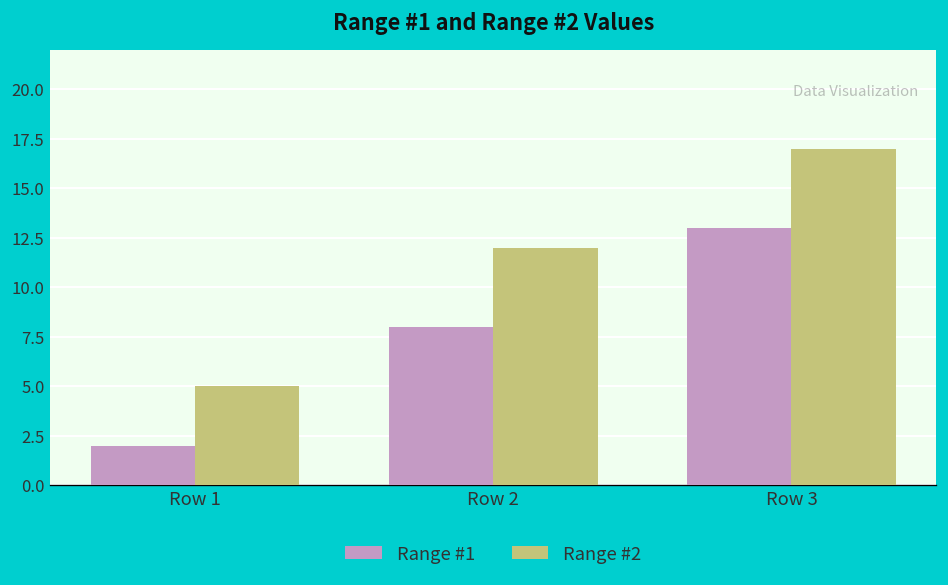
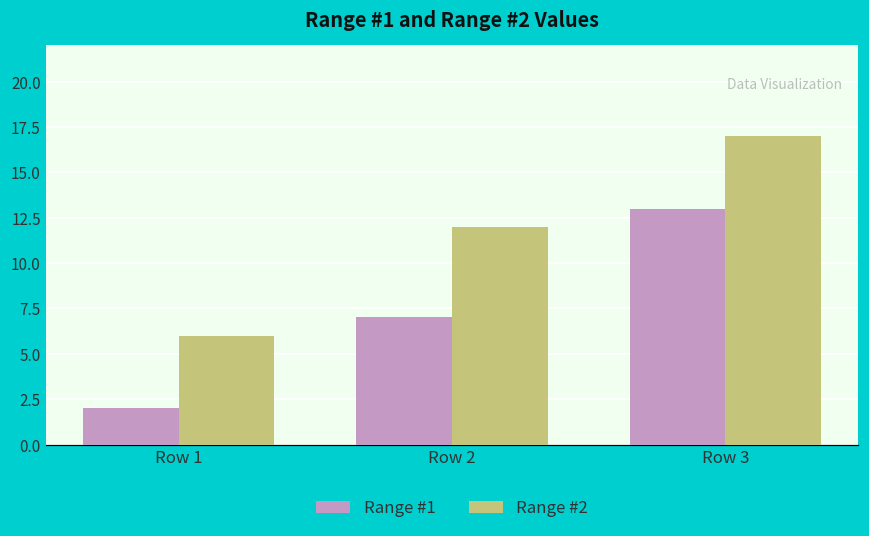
  {
    "Range #1": {
      "Row 1": 2,
-     "Row 2": 8,
+     "Row 2": 7,
      "Row 3": 13
    },
    "Range #2": {
-     "Row 1": 5,
+     "Row 1": 6,
      "Row 2": 12,
      "Row 3": 17
    }
  }
